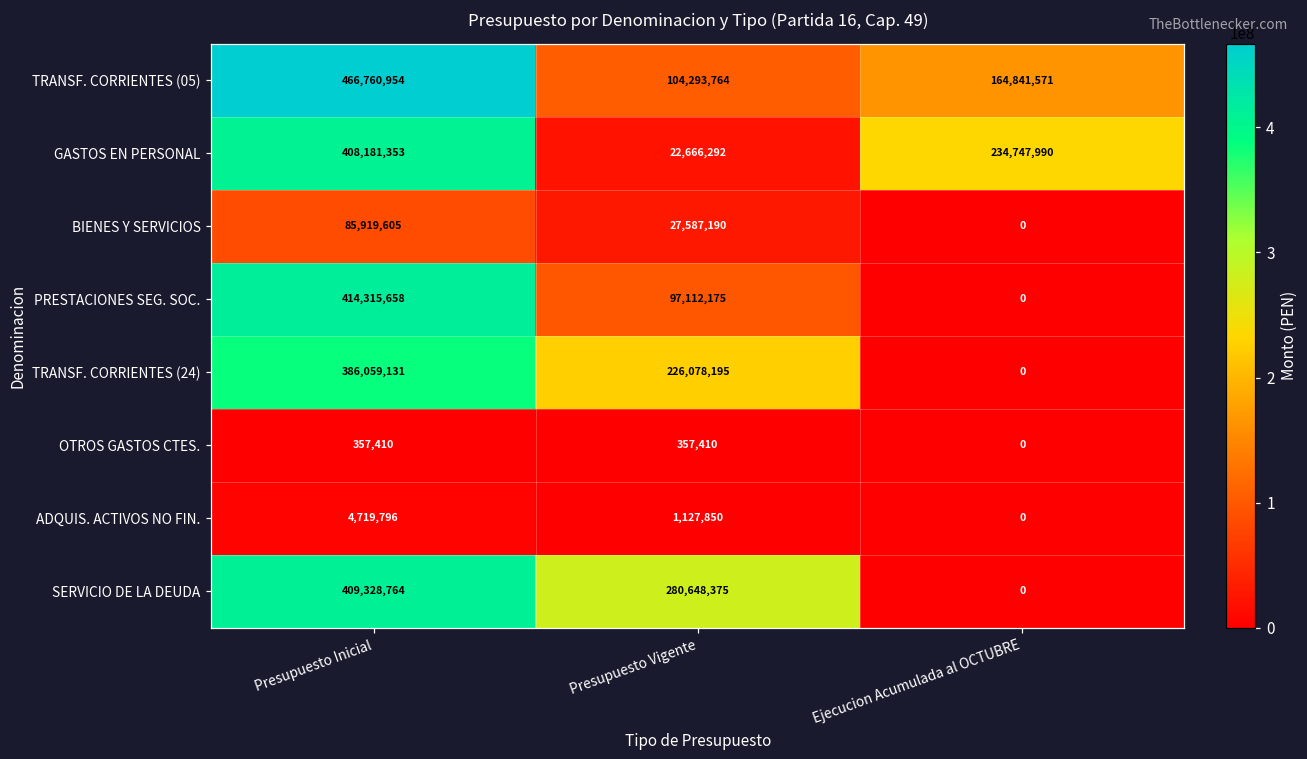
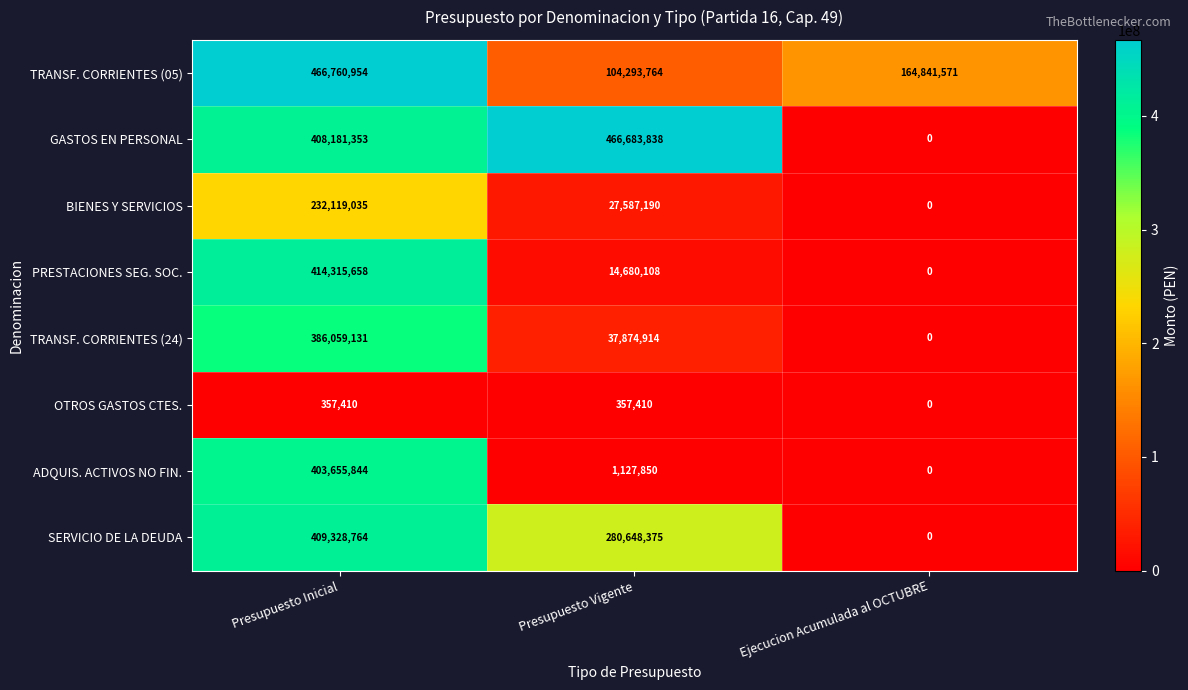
  {
    "TRANSF. CORRIENTES (05)": {
      "Presupuesto Inicial": "466,760,954",
      "Presupuesto Vigente": "104,293,764",
      "Ejecucion Acumulada al OCTUBRE": "164,841,571"
    },
    "GASTOS EN PERSONAL": {
      "Presupuesto Inicial": "408,181,353",
-     "Presupuesto Vigente": "22,666,292",
-     "Ejecucion Acumulada al OCTUBRE": "234,747,990"
+     "Presupuesto Vigente": "466,683,838",
+     "Ejecucion Acumulada al OCTUBRE": "0"
    },
    "BIENES Y SERVICIOS": {
-     "Presupuesto Inicial": "85,919,605",
+     "Presupuesto Inicial": "232,119,035",
      "Presupuesto Vigente": "27,587,190",
      "Ejecucion Acumulada al OCTUBRE": "0"
    },
    "PRESTACIONES SEG. SOC.": {
      "Presupuesto Inicial": "414,315,658",
-     "Presupuesto Vigente": "97,112,175",
+     "Presupuesto Vigente": "14,680,108",
      "Ejecucion Acumulada al OCTUBRE": "0"
    },
    "TRANSF. CORRIENTES (24)": {
      "Presupuesto Inicial": "386,059,131",
-     "Presupuesto Vigente": "226,078,195",
+     "Presupuesto Vigente": "37,874,914",
      "Ejecucion Acumulada al OCTUBRE": "0"
    },
    "OTROS GASTOS CTES.": {
      "Presupuesto Inicial": "357,410",
      "Presupuesto Vigente": "357,410",
      "Ejecucion Acumulada al OCTUBRE": "0"
    },
    "ADQUIS. ACTIVOS NO FIN.": {
-     "Presupuesto Inicial": "4,719,796",
+     "Presupuesto Inicial": "403,655,844",
      "Presupuesto Vigente": "1,127,850",
      "Ejecucion Acumulada al OCTUBRE": "0"
    },
    "SERVICIO DE LA DEUDA": {
      "Presupuesto Inicial": "409,328,764",
      "Presupuesto Vigente": "280,648,375",
      "Ejecucion Acumulada al OCTUBRE": "0"
    }
  }
